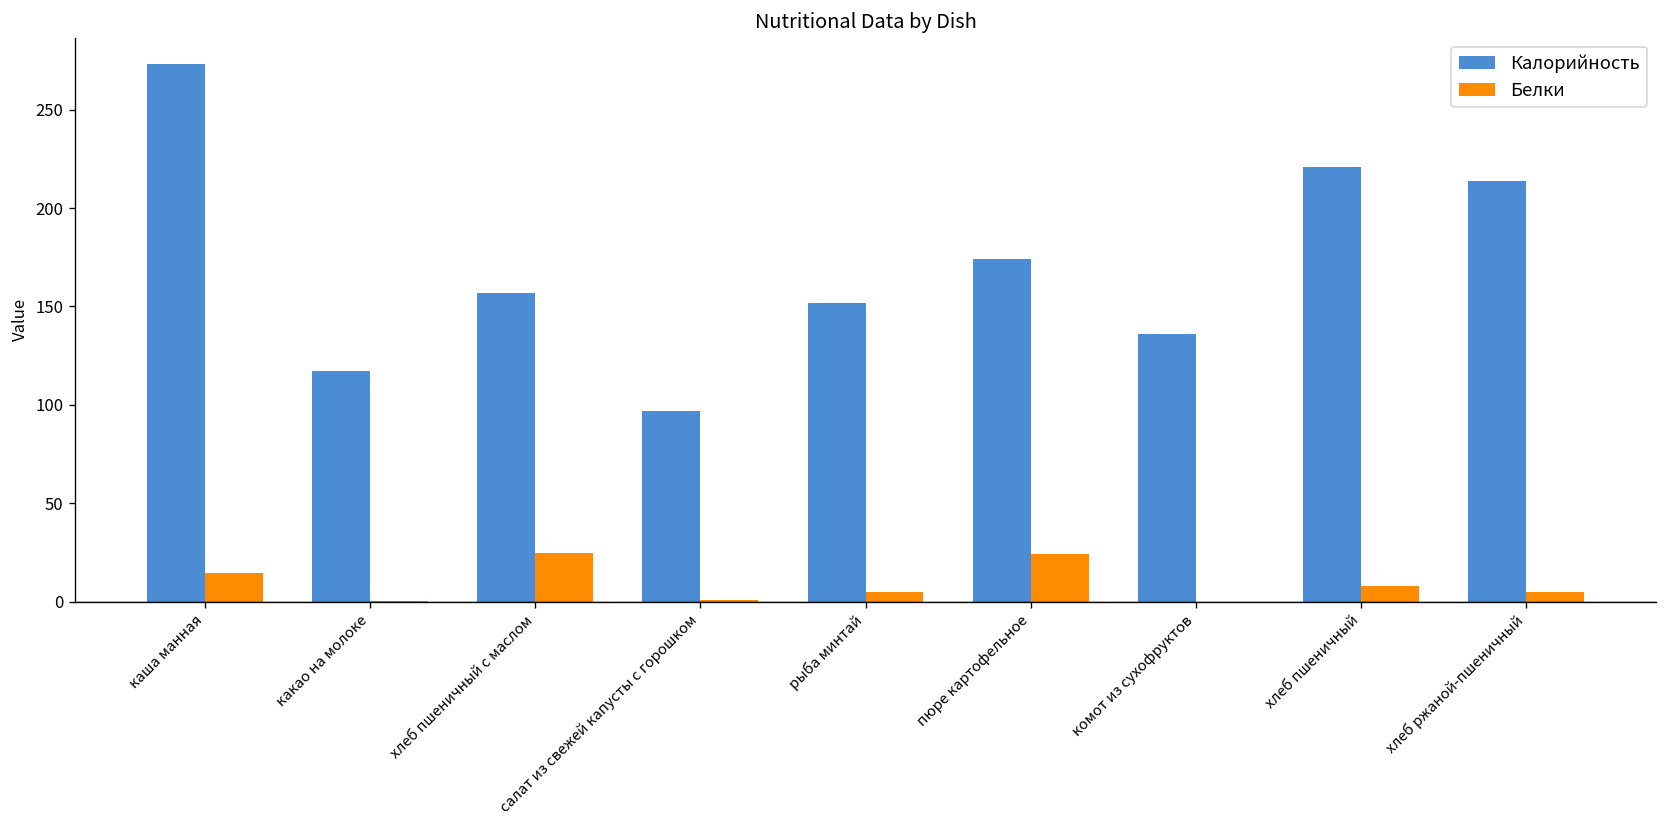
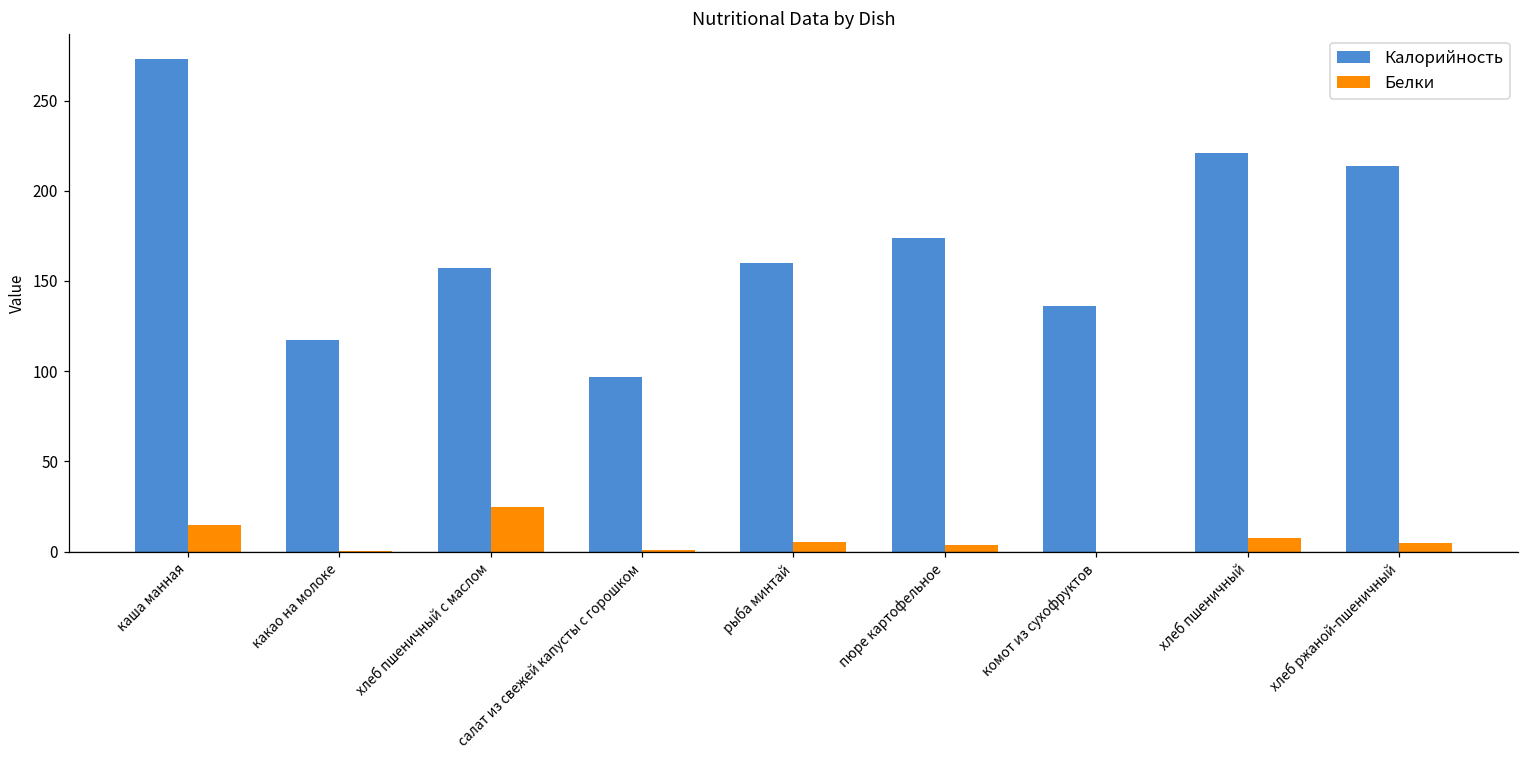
  {
    "Калорийность": {
      "каша манная": 273,
      "какао на молоке": 117,
      "хлеб пшеничный с маслом": 157,
      "салат из свежей капусты с горошком": 97,
-     "рыба минтай": 152,
+     "рыба минтай": 160,
      "пюре картофельное": 174,
      "комот из сухофруктов": 136,
      "хлеб пшеничный": 221,
      "хлеб ржаной-пшеничный": 214
    },
    "Белки": {
      "каша манная": 15,
      "хлеб пшеничный с маслом": 25,
      "рыба минтай": 5,
-     "пюре картофельное": 24,
+     "пюре картофельное": 3,
      "комот из сухофруктов": 0,
      "хлеб пшеничный": 8,
      "хлеб ржаной-пшеничный": 5
    }
  }
